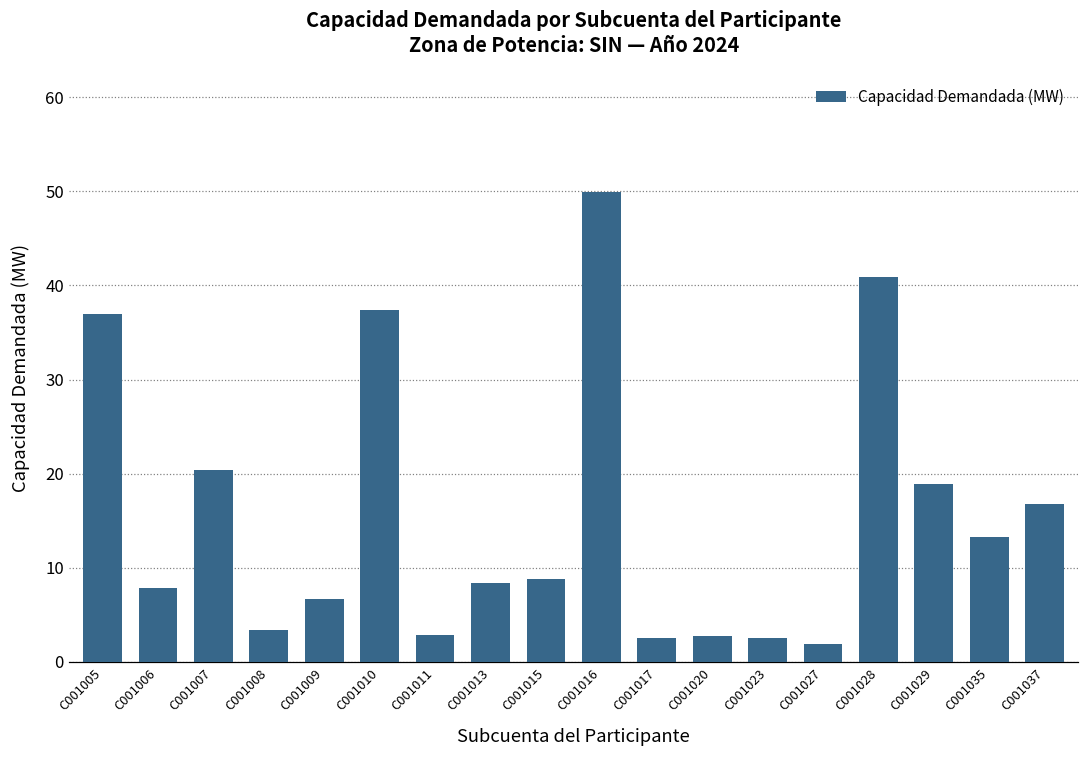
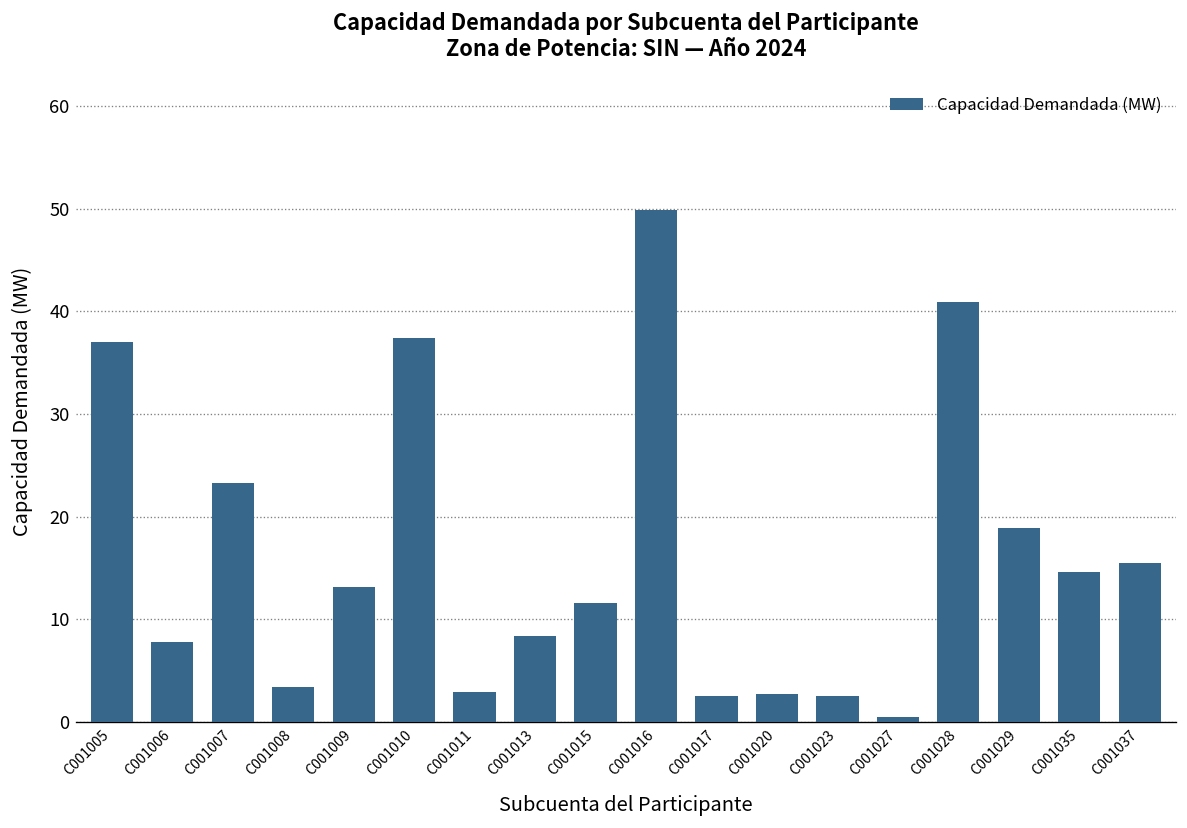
  {
    "C001005": 37,
    "C001006": 8,
-   "C001007": 20,
+   "C001007": 23,
    "C001008": 3,
-   "C001009": 7,
+   "C001009": 13,
    "C001010": 37,
    "C001011": 3,
    "C001013": 8,
-   "C001015": 9,
+   "C001015": 12,
    "C001016": 50,
    "C001017": 2,
    "C001020": 3,
    "C001023": 3,
-   "C001027": 2,
+   "C001027": 1,
    "C001028": 41,
    "C001029": 19,
-   "C001035": 13,
-   "C001037": 17
+   "C001035": 15,
+   "C001037": 15
  }
